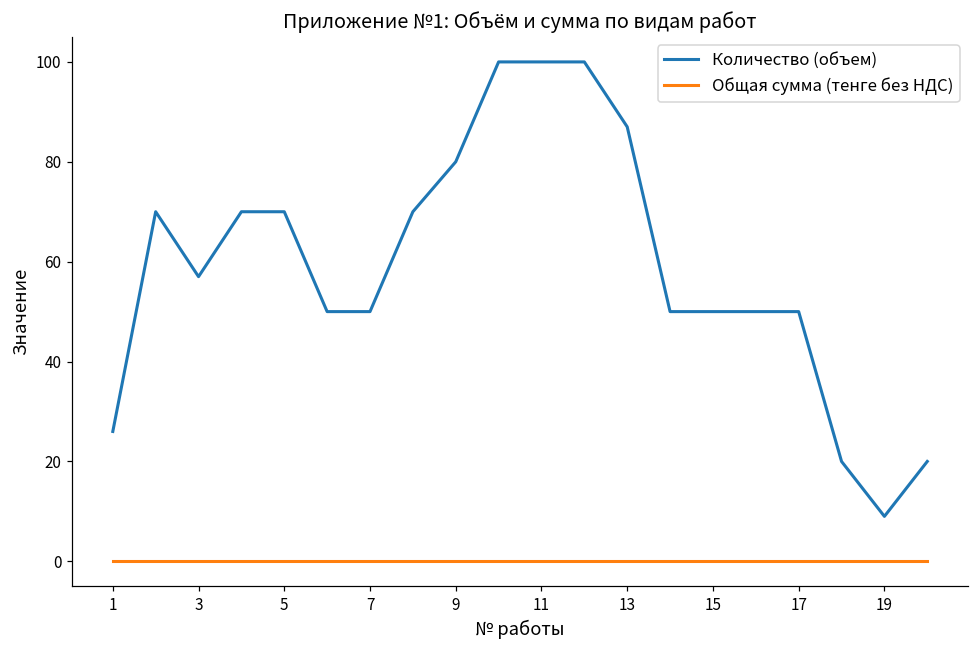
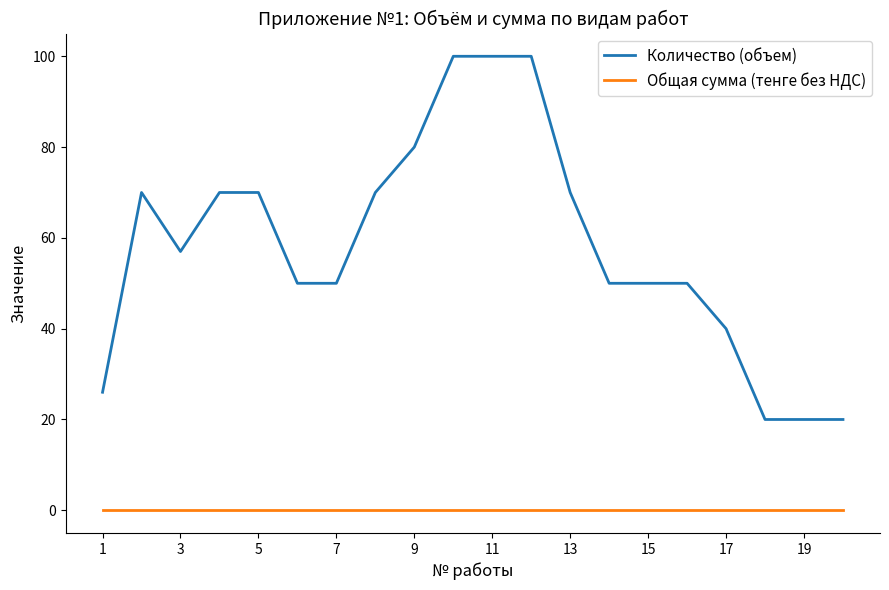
  {
    "Количество (объем)": {
      "1": 26,
      "3": 57,
      "5": 70,
      "7": 50,
      "9": 80,
      "11": 100,
-     "13": 87,
+     "13": 70,
      "15": 50,
-     "17": 50,
-     "19": 9
+     "17": 40,
+     "19": 20
    },
    "Общая сумма (тенге без НДС)": {
      "1": 0,
      "3": 0,
      "5": 0,
      "7": 0,
      "9": 0,
      "11": 0,
      "13": 0,
      "15": 0,
      "17": 0,
      "19": 0
    }
  }
